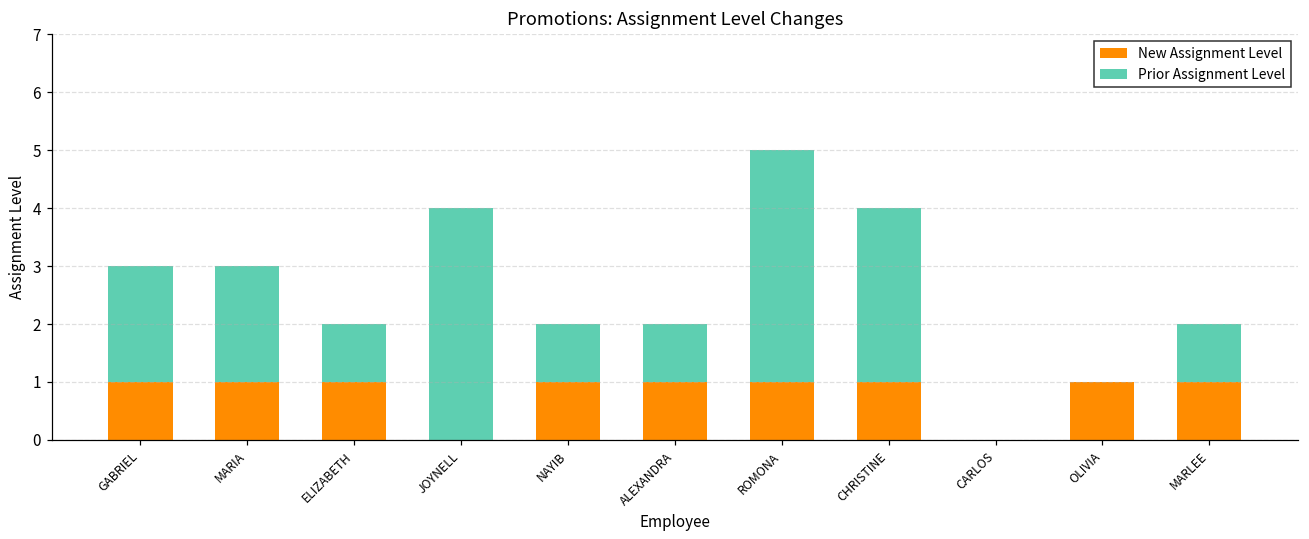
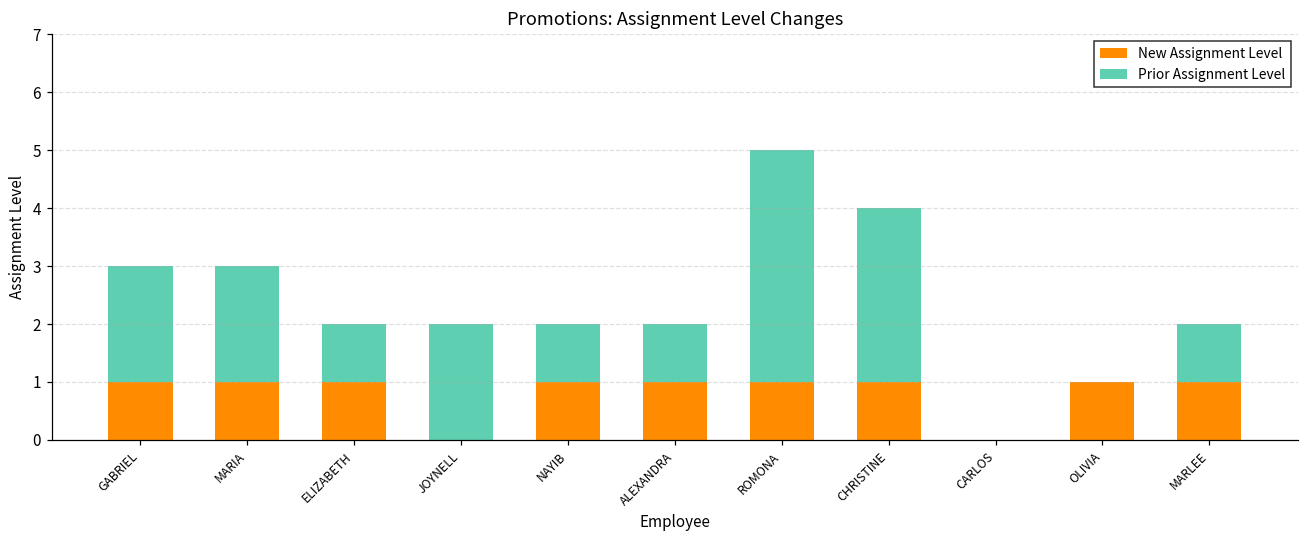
  {
    "New Assignment Level": {
      "GABRIEL": 1,
      "MARIA": 1,
      "ELIZABETH": 1,
      "JOYNELL": 0,
      "NAYIB": 1,
      "ALEXANDRA": 1,
      "ROMONA": 1,
      "CHRISTINE": 1,
      "CARLOS": 0,
      "OLIVIA": 1,
      "MARLEE": 1
    },
    "Prior Assignment Level": {
      "GABRIEL": 2,
      "MARIA": 2,
      "ELIZABETH": 1,
-     "JOYNELL": 4,
+     "JOYNELL": 2,
      "NAYIB": 1,
      "ALEXANDRA": 1,
      "ROMONA": 4,
      "CHRISTINE": 3,
      "CARLOS": 0,
      "OLIVIA": 0,
      "MARLEE": 1
    }
  }
